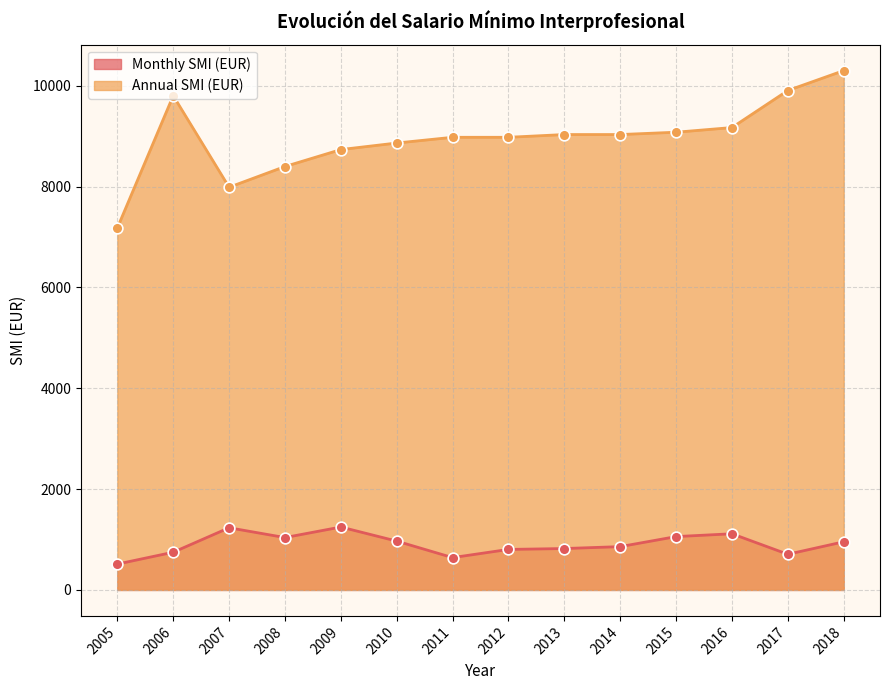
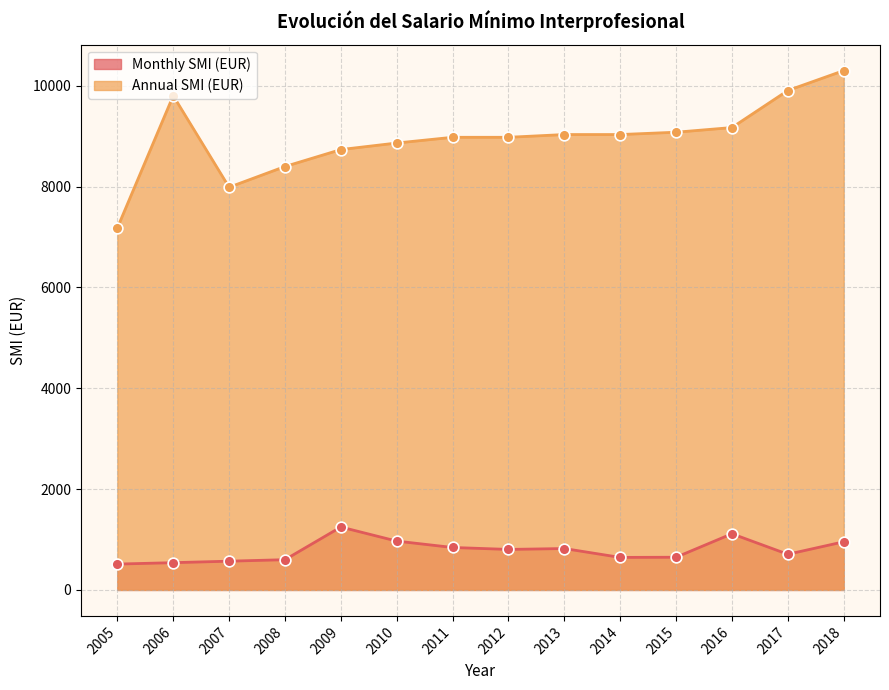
  {
    "Monthly SMI (EUR)": {
      "2005": 500,
-     "2006": 700,
-     "2007": 1200,
-     "2008": 1000,
+     "2006": 500,
+     "2007": 600,
+     "2008": 600,
      "2009": 1200,
      "2010": 1000,
-     "2011": 600,
+     "2011": 800,
      "2012": 800,
      "2013": 800,
-     "2014": 900,
-     "2015": 1100,
+     "2014": 600,
+     "2015": 600,
      "2016": 1100,
      "2017": 700,
      "2018": 1000
    },
    "Annual SMI (EUR)": {
      "2005": 7200,
      "2007": 8000,
      "2008": 8400,
      "2009": 8700,
      "2010": 8900,
      "2011": 9000,
      "2012": 9000,
      "2013": 9000,
      "2014": 9000,
      "2015": 9100,
      "2016": 9200,
      "2017": 9900,
      "2018": 10300
    }
  }
